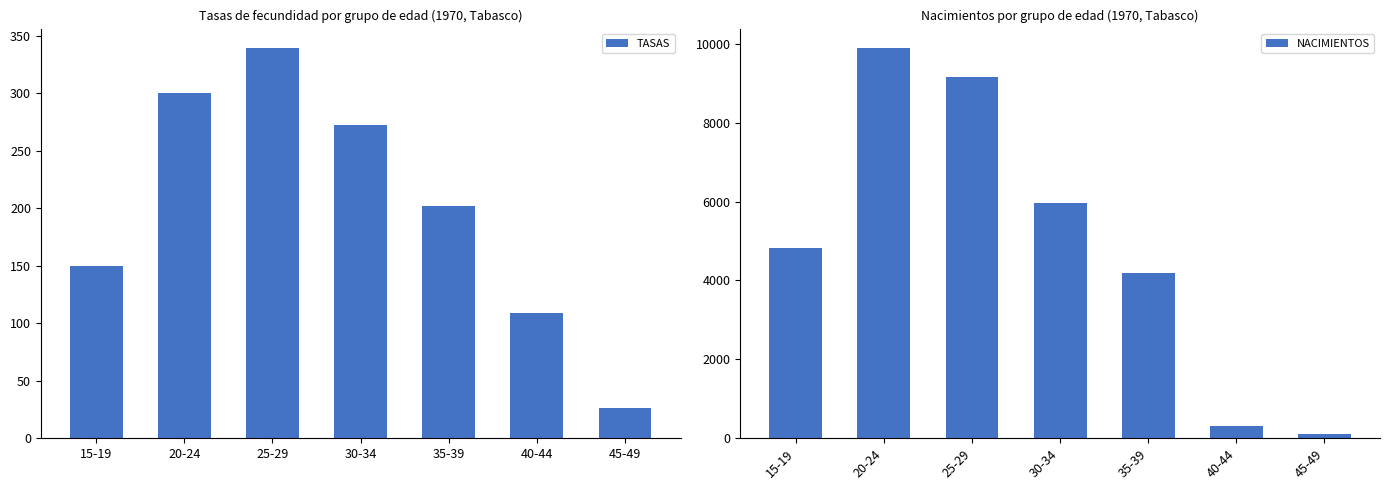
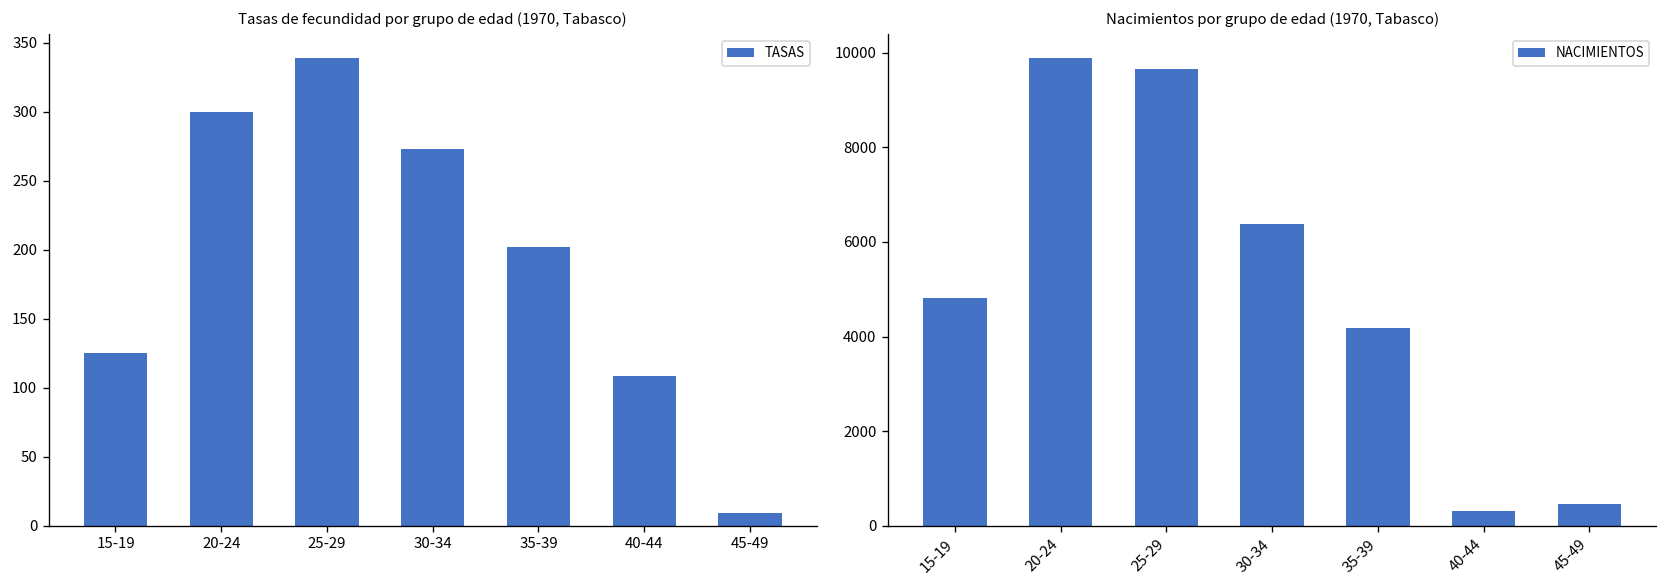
  {
    "Tasas de fecundidad por grupo de edad (1970, Tabasco)": {
-     "15-19": 150,
+     "15-19": 125,
      "20-24": 300,
      "25-29": 339,
      "30-34": 273,
      "35-39": 202,
      "40-44": 109,
-     "45-49": 26
+     "45-49": 9
    },
    "Nacimientos por grupo de edad (1970, Tabasco)": {
      "15-19": 4800,
      "20-24": 9900,
-     "25-29": 9200,
-     "30-34": 6000,
+     "25-29": 9700,
+     "30-34": 6400,
      "35-39": 4200,
      "40-44": 300,
-     "45-49": 100
+     "45-49": 500
    }
  }
